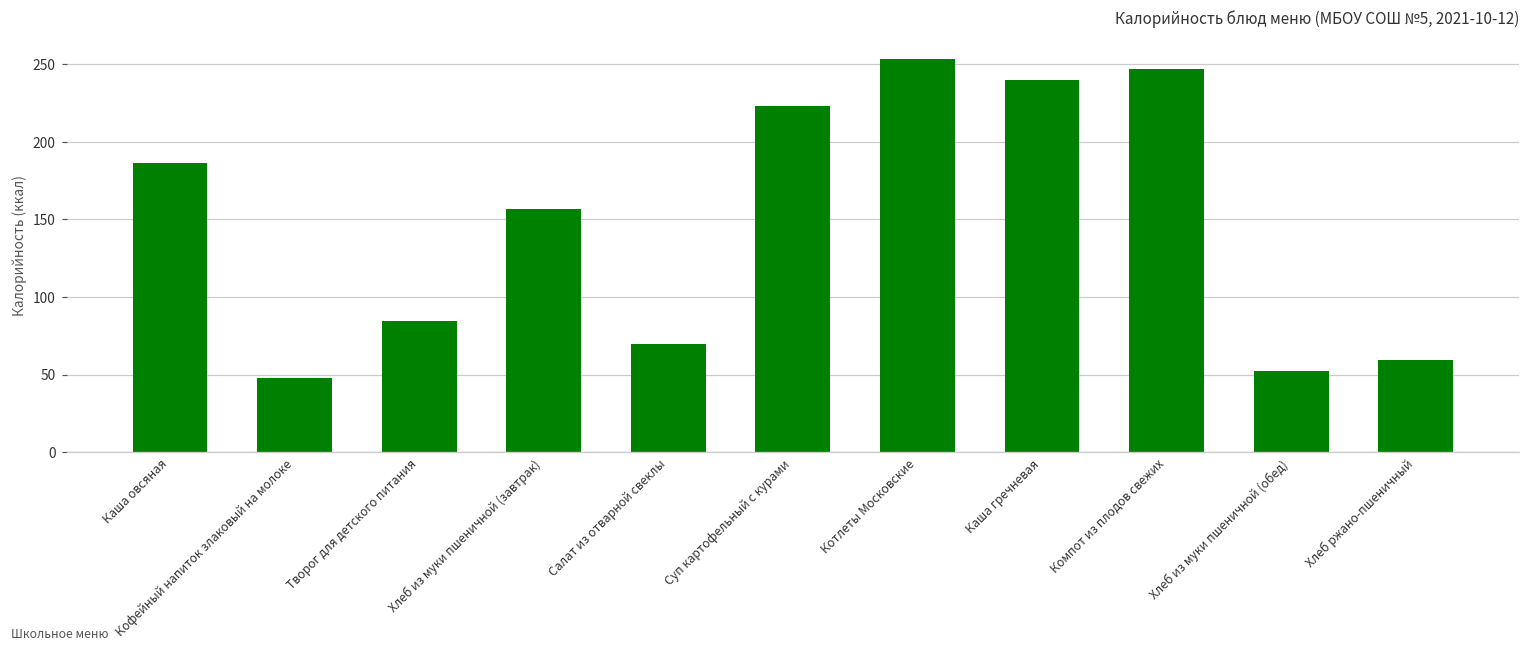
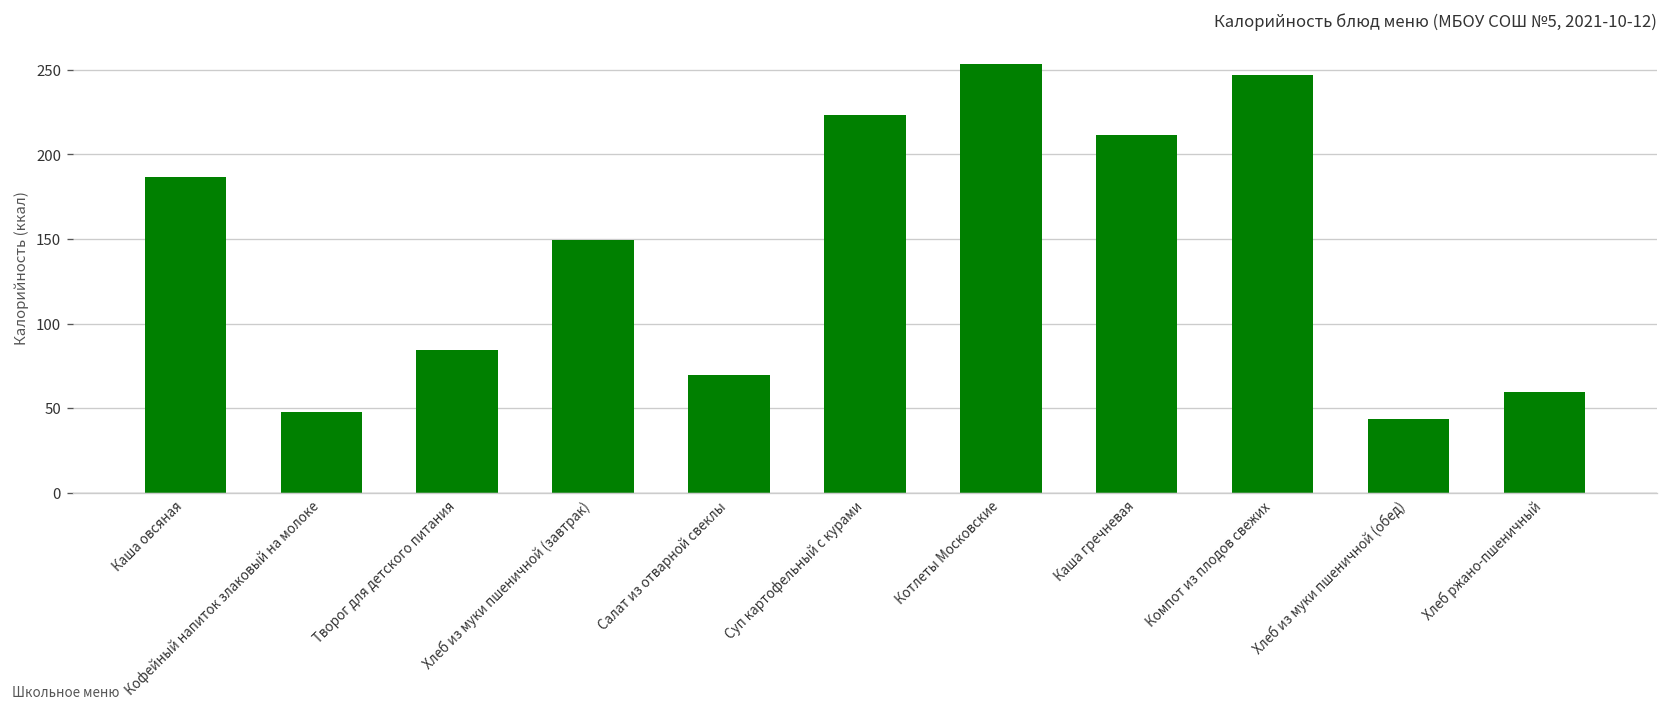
  {
    "Каша овсяная": 187,
    "Кофейный напиток злаковый на молоке": 48,
    "Творог для детского питания": 85,
-   "Хлеб из муки пшеничной (завтрак)": 157,
+   "Хлеб из муки пшеничной (завтрак)": 149,
    "Салат из отварной свеклы": 69,
    "Суп картофельный с курами": 223,
    "Котлеты Московские": 253,
-   "Каша гречневая": 240,
+   "Каша гречневая": 212,
    "Компот из плодов свежих": 247,
-   "Хлеб из муки пшеничной (обед)": 52,
+   "Хлеб из муки пшеничной (обед)": 44,
    "Хлеб ржано-пшеничный": 59
  }
